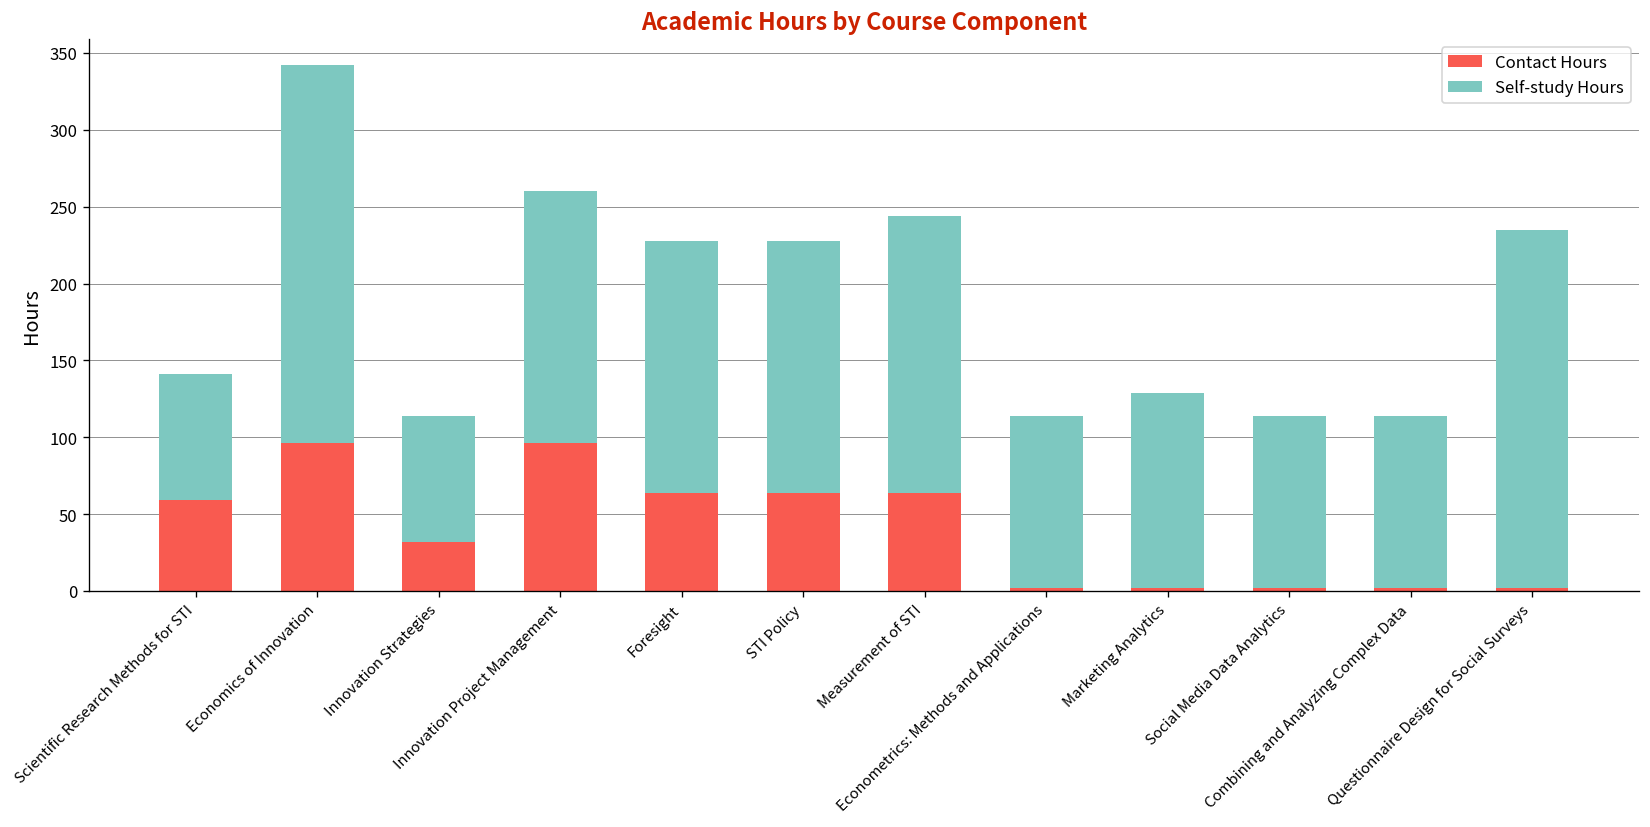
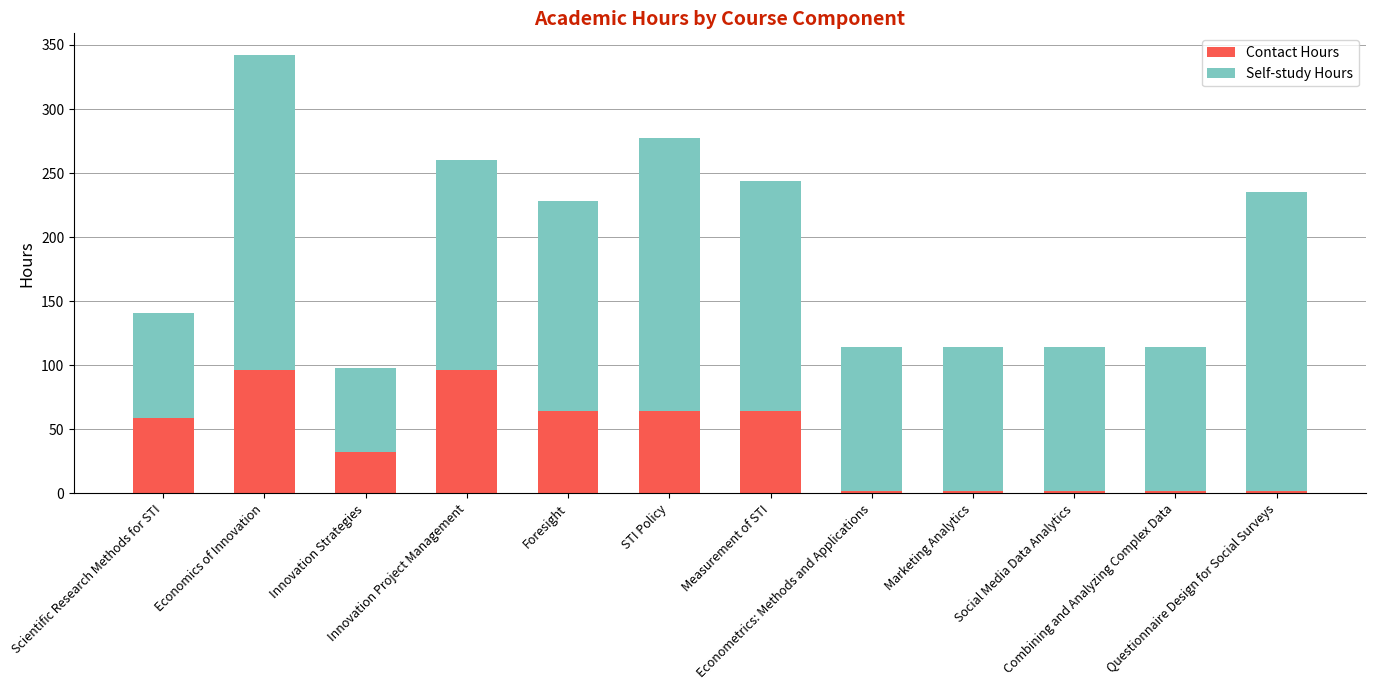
  {
    "Contact Hours": {
      "Scientific Research Methods for STI": 59,
      "Economics of Innovation": 96,
      "Innovation Strategies": 32,
      "Innovation Project Management": 96,
      "Foresight": 64,
      "STI Policy": 64,
      "Measurement of STI": 64,
      "Econometrics: Methods and Applications": 2,
      "Marketing Analytics": 2,
      "Social Media Data Analytics": 2,
      "Combining and Analyzing Complex Data": 2,
      "Questionnaire Design for Social Surveys": 2
    },
    "Self-study Hours": {
      "Scientific Research Methods for STI": 82,
      "Economics of Innovation": 246,
-     "Innovation Strategies": 82,
+     "Innovation Strategies": 66,
      "Innovation Project Management": 164,
      "Foresight": 164,
-     "STI Policy": 164,
+     "STI Policy": 213,
      "Measurement of STI": 180,
      "Econometrics: Methods and Applications": 112,
-     "Marketing Analytics": 127,
+     "Marketing Analytics": 112,
      "Social Media Data Analytics": 112,
      "Combining and Analyzing Complex Data": 112,
      "Questionnaire Design for Social Surveys": 233
    }
  }
